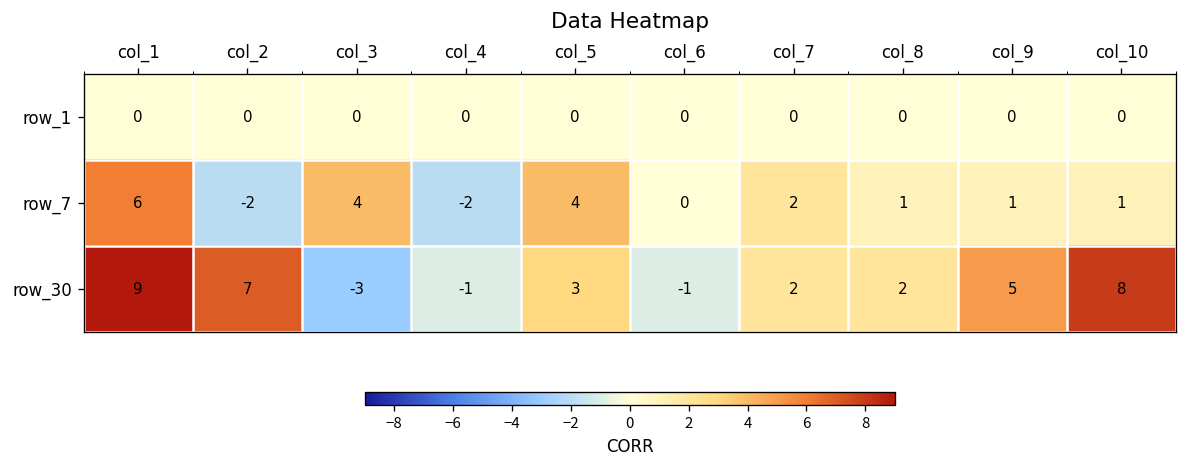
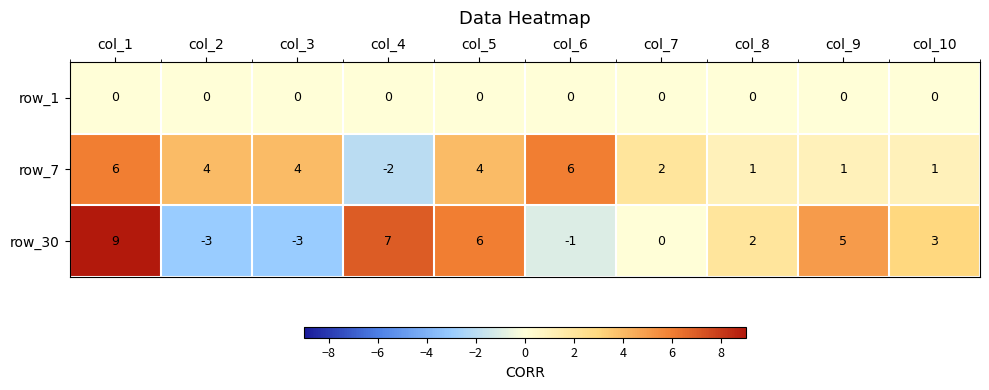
  {
    "row_1": {
      "col_1": 0,
      "col_2": 0,
      "col_3": 0,
      "col_4": 0,
      "col_5": 0,
      "col_6": 0,
      "col_7": 0,
      "col_8": 0,
      "col_9": 0,
      "col_10": 0
    },
    "row_7": {
      "col_1": 6,
-     "col_2": -2,
+     "col_2": 4,
      "col_3": 4,
      "col_4": -2,
      "col_5": 4,
-     "col_6": 0,
+     "col_6": 6,
      "col_7": 2,
      "col_8": 1,
      "col_9": 1,
      "col_10": 1
    },
    "row_30": {
      "col_1": 9,
-     "col_2": 7,
+     "col_2": -3,
      "col_3": -3,
-     "col_4": -1,
-     "col_5": 3,
+     "col_4": 7,
+     "col_5": 6,
      "col_6": -1,
-     "col_7": 2,
+     "col_7": 0,
      "col_8": 2,
      "col_9": 5,
-     "col_10": 8
+     "col_10": 3
    }
  }
